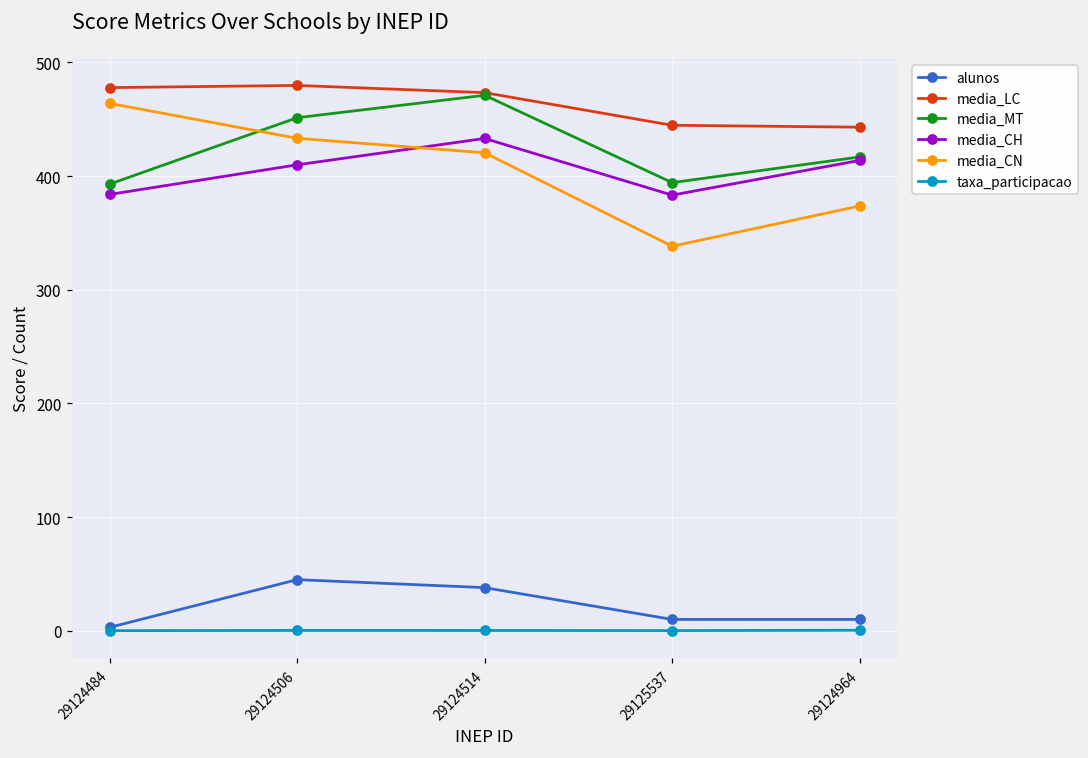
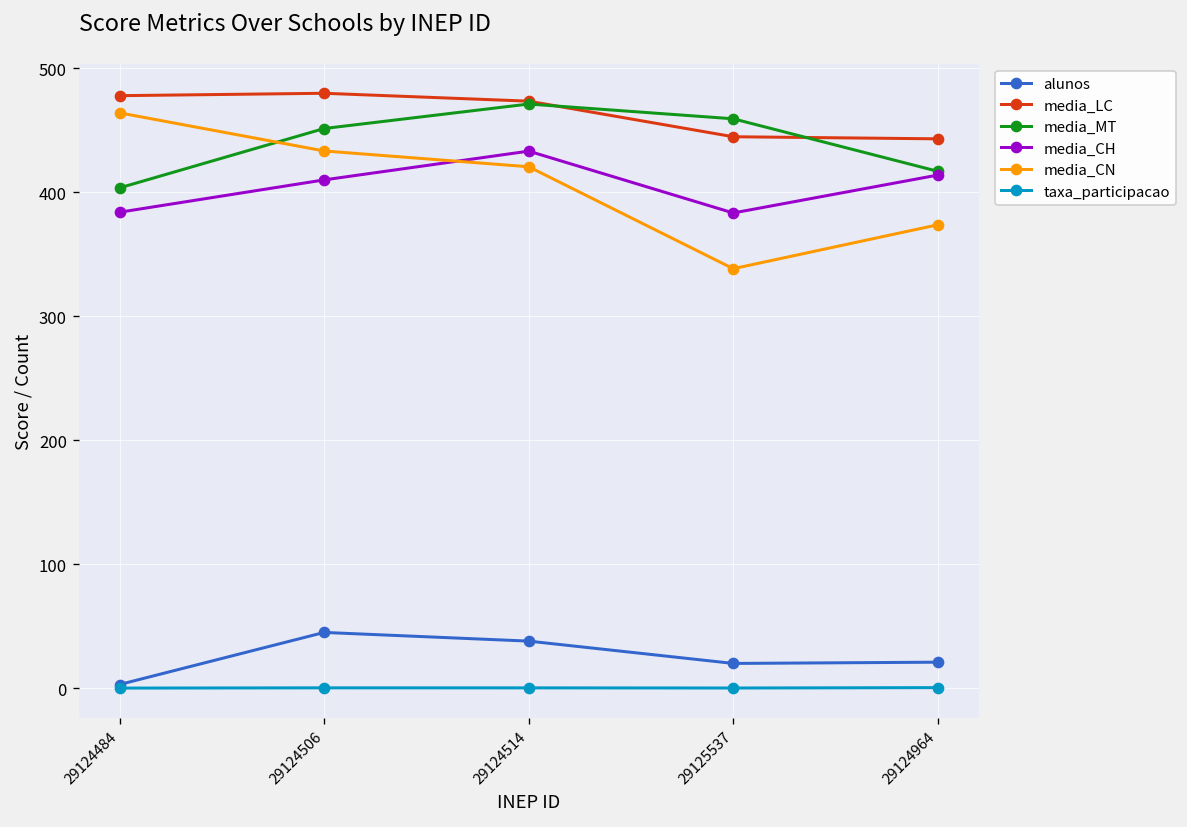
  {
    "alunos": {
      "29124484": 3,
      "29124506": 45,
      "29124514": 38,
-     "29125537": 10,
-     "29124964": 10
+     "29125537": 20,
+     "29124964": 21
    },
    "media_LC": {
      "29124484": 478,
      "29124506": 480,
      "29125537": 445,
      "29124964": 443
    },
    "media_MT": {
-     "29124484": 393,
+     "29124484": 404,
      "29124506": 451,
-     "29125537": 394,
+     "29125537": 459,
      "29124964": 417
    },
    "media_CH": {
      "29124484": 384,
      "29124506": 410,
      "29124514": 433,
      "29125537": 383,
      "29124964": 414
    },
    "media_CN": {
      "29124484": 464,
      "29124506": 433,
      "29124514": 421,
      "29125537": 338,
      "29124964": 374
    },
    "taxa_participacao": {
      "29124484": 0,
      "29124506": 0,
      "29124514": 0,
      "29125537": 0,
      "29124964": 0
    }
  }
